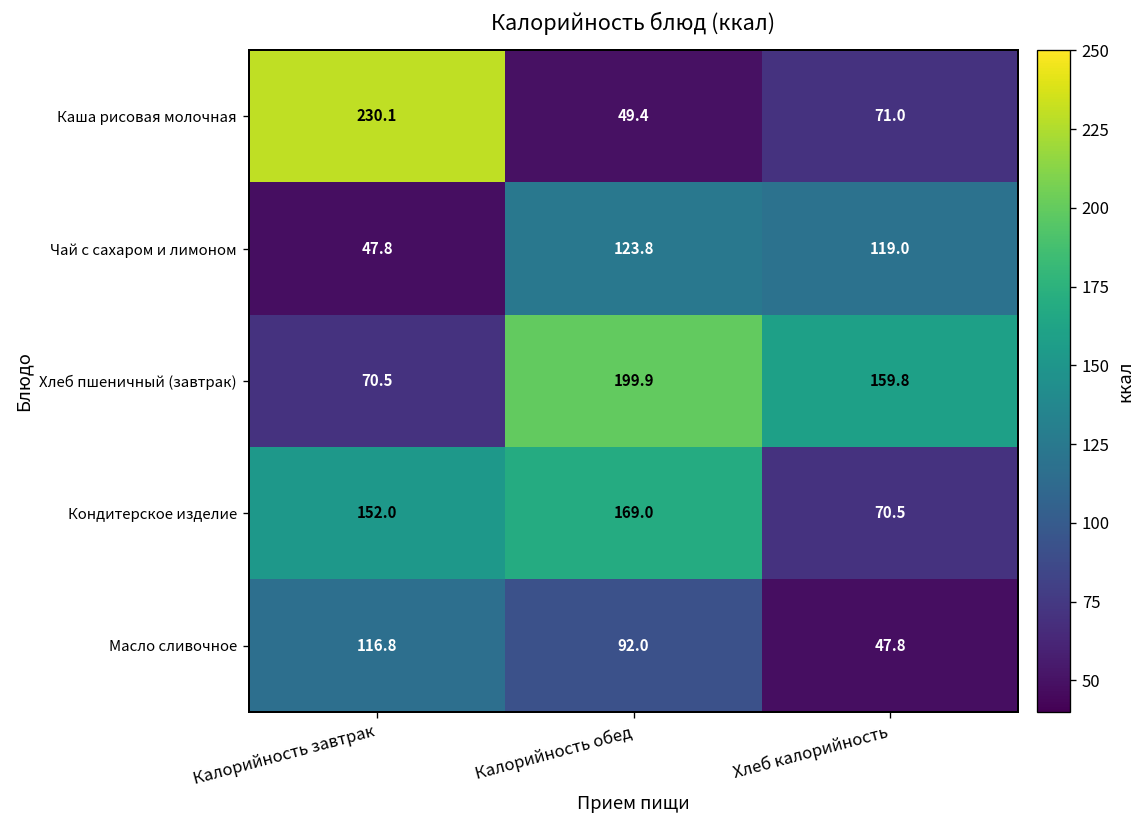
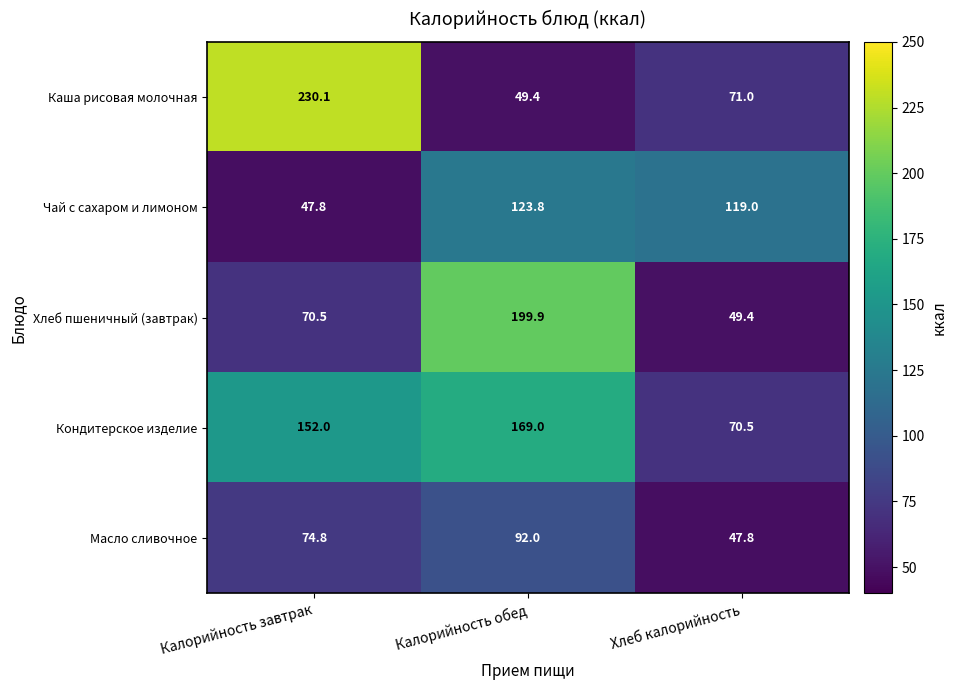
  {
    "Каша рисовая молочная": {
      "Калорийность завтрак": 230.1,
      "Калорийность обед": 49.4,
      "Хлеб калорийность": 71.0
    },
    "Чай с сахаром и лимоном": {
      "Калорийность завтрак": 47.8,
      "Калорийность обед": 123.8,
      "Хлеб калорийность": 119.0
    },
    "Хлеб пшеничный (завтрак)": {
      "Калорийность завтрак": 70.5,
      "Калорийность обед": 199.9,
-     "Хлеб калорийность": 159.8
+     "Хлеб калорийность": 49.4
    },
    "Кондитерское изделие": {
      "Калорийность завтрак": 152.0,
      "Калорийность обед": 169.0,
      "Хлеб калорийность": 70.5
    },
    "Масло сливочное": {
-     "Калорийность завтрак": 116.8,
+     "Калорийность завтрак": 74.8,
      "Калорийность обед": 92.0,
      "Хлеб калорийность": 47.8
    }
  }
